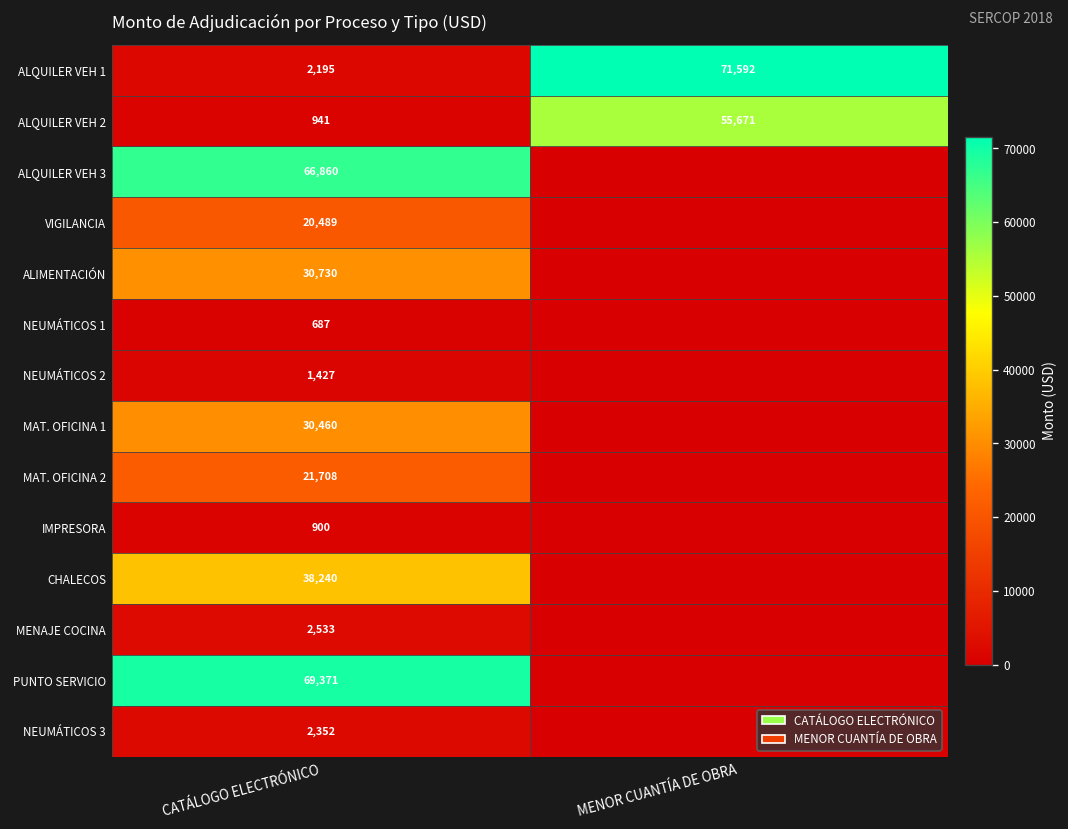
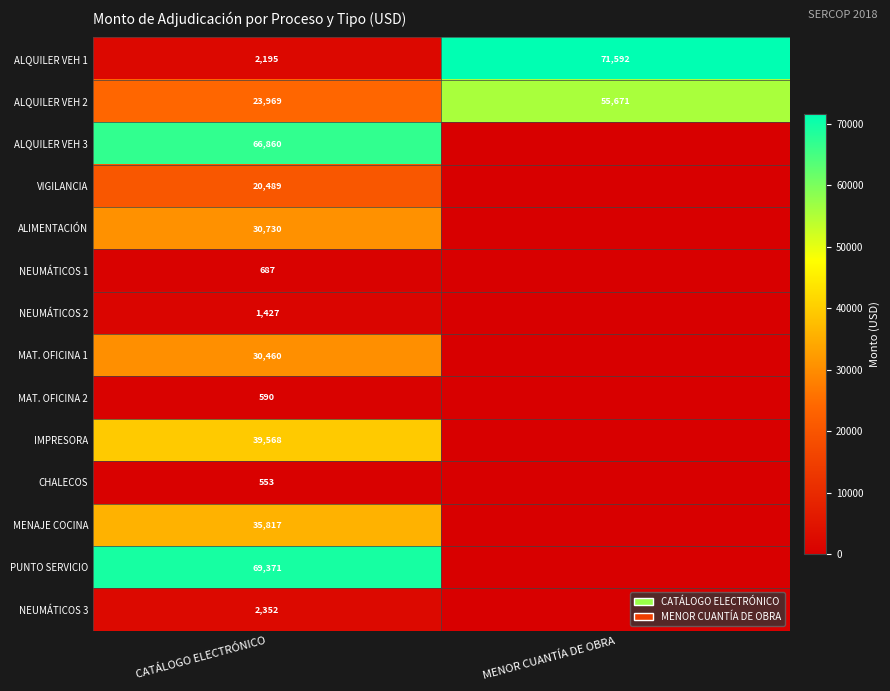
  {
    "ALQUILER VEH 1": {
      "CATÁLOGO ELECTRÓNICO": "2,195",
      "MENOR CUANTÍA DE OBRA": "71,592"
    },
    "ALQUILER VEH 2": {
-     "CATÁLOGO ELECTRÓNICO": "941",
+     "CATÁLOGO ELECTRÓNICO": "23,969",
      "MENOR CUANTÍA DE OBRA": "55,671"
    },
    "ALQUILER VEH 3": {
      "CATÁLOGO ELECTRÓNICO": "66,860"
    },
    "VIGILANCIA": {
      "CATÁLOGO ELECTRÓNICO": "20,489"
    },
    "ALIMENTACIÓN": {
      "CATÁLOGO ELECTRÓNICO": "30,730"
    },
    "NEUMÁTICOS 1": {
      "CATÁLOGO ELECTRÓNICO": "687"
    },
    "NEUMÁTICOS 2": {
      "CATÁLOGO ELECTRÓNICO": "1,427"
    },
    "MAT. OFICINA 1": {
      "CATÁLOGO ELECTRÓNICO": "30,460"
    },
    "MAT. OFICINA 2": {
-     "CATÁLOGO ELECTRÓNICO": "21,708"
+     "CATÁLOGO ELECTRÓNICO": "590"
    },
    "IMPRESORA": {
-     "CATÁLOGO ELECTRÓNICO": "900"
+     "CATÁLOGO ELECTRÓNICO": "39,568"
    },
    "CHALECOS": {
-     "CATÁLOGO ELECTRÓNICO": "38,240"
+     "CATÁLOGO ELECTRÓNICO": "553"
    },
    "MENAJE COCINA": {
-     "CATÁLOGO ELECTRÓNICO": "2,533"
+     "CATÁLOGO ELECTRÓNICO": "35,817"
    },
    "PUNTO SERVICIO": {
      "CATÁLOGO ELECTRÓNICO": "69,371"
    },
    "NEUMÁTICOS 3": {
      "CATÁLOGO ELECTRÓNICO": "2,352"
    }
  }
